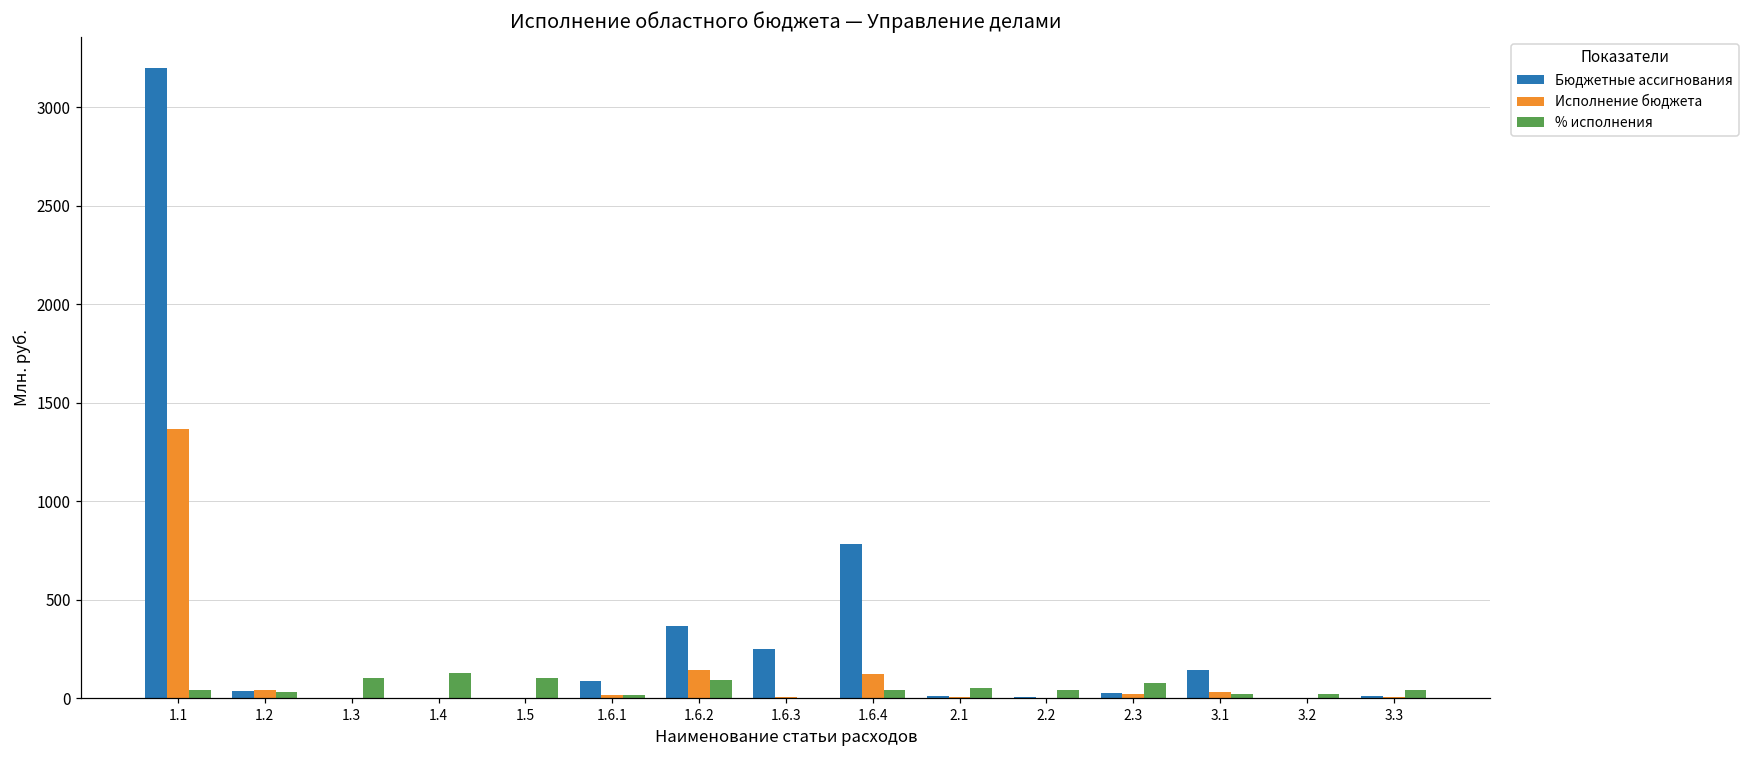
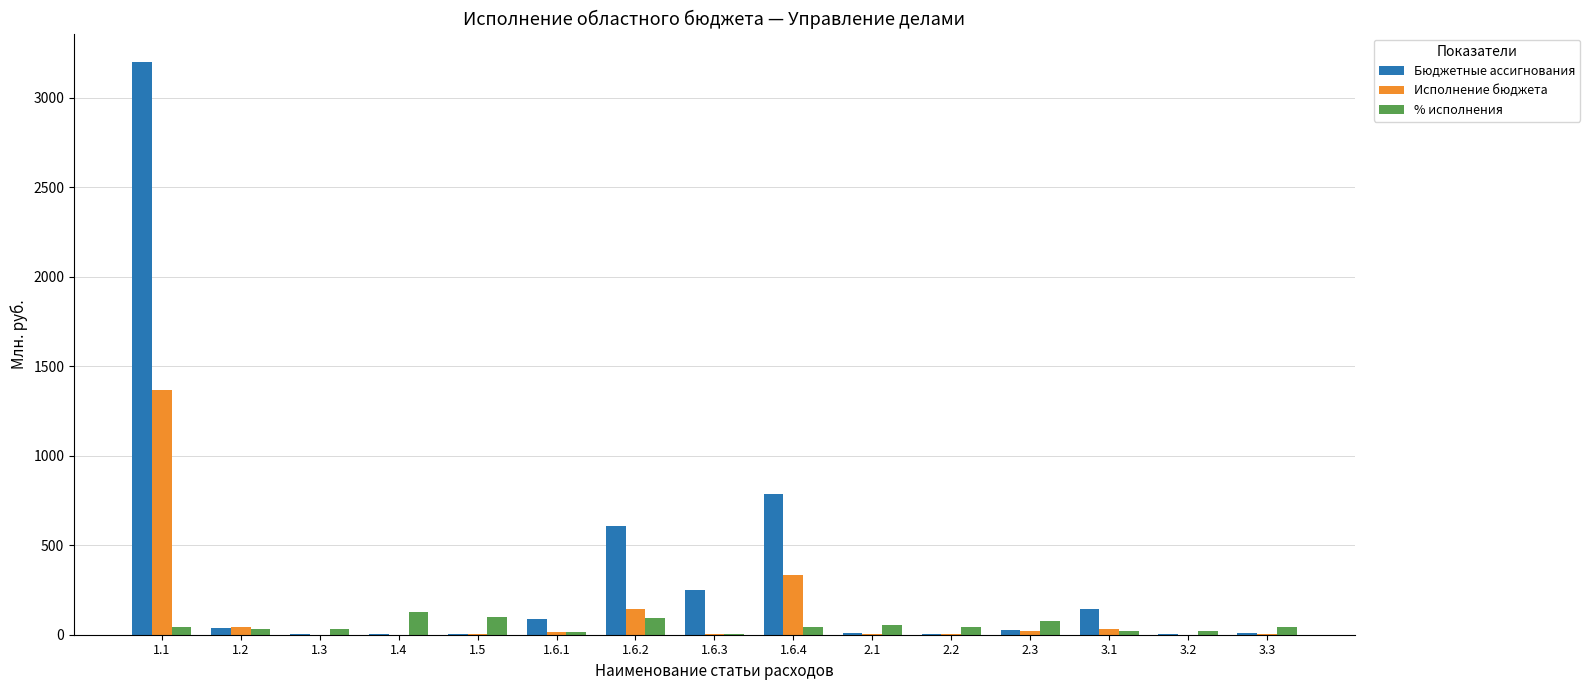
  {
    "Бюджетные ассигнования": {
      "1.1": 3200,
      "1.2": 40,
      "1.6.1": 90,
-     "1.6.2": 370,
+     "1.6.2": 610,
      "1.6.3": 250,
      "1.6.4": 780,
      "2.3": 20,
      "3.1": 140
    },
    "Исполнение бюджета": {
      "1.1": 1360,
      "1.2": 40,
      "1.6.1": 10,
      "1.6.2": 140,
-     "1.6.4": 120,
+     "1.6.4": 330,
      "2.3": 20,
      "3.1": 30
    },
    "% исполнения": {
      "1.1": 40,
      "1.2": 30,
-     "1.3": 100,
+     "1.3": 30,
      "1.4": 130,
      "1.5": 100,
      "1.6.1": 20,
      "1.6.2": 90,
      "1.6.4": 40,
      "2.1": 50,
      "2.2": 40,
      "2.3": 80,
      "3.1": 20,
      "3.2": 20,
      "3.3": 40
    }
  }
